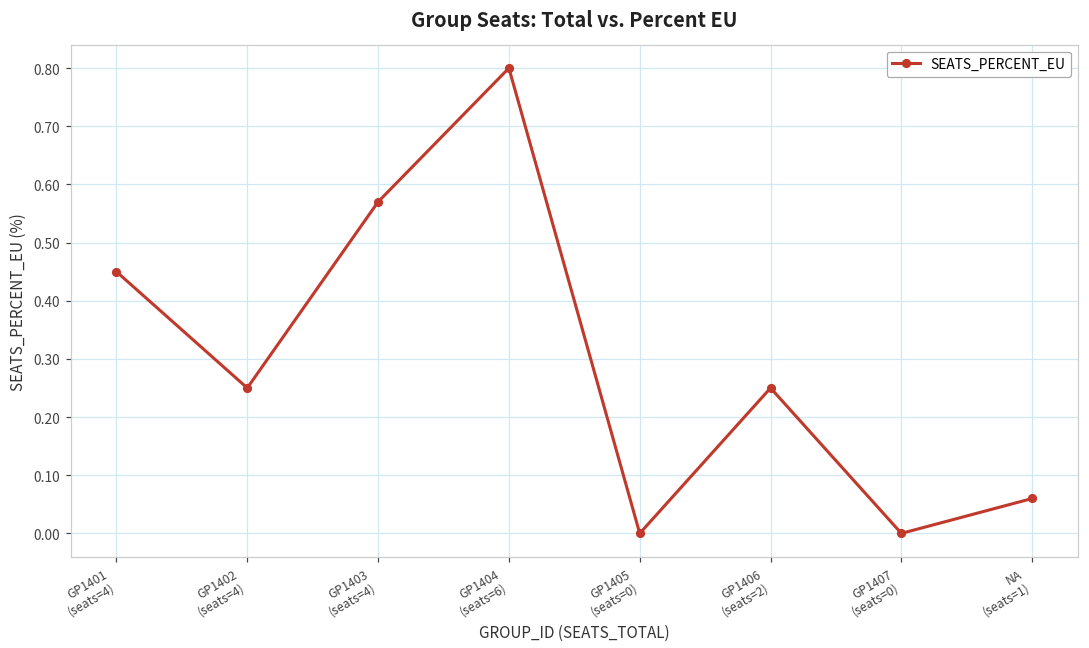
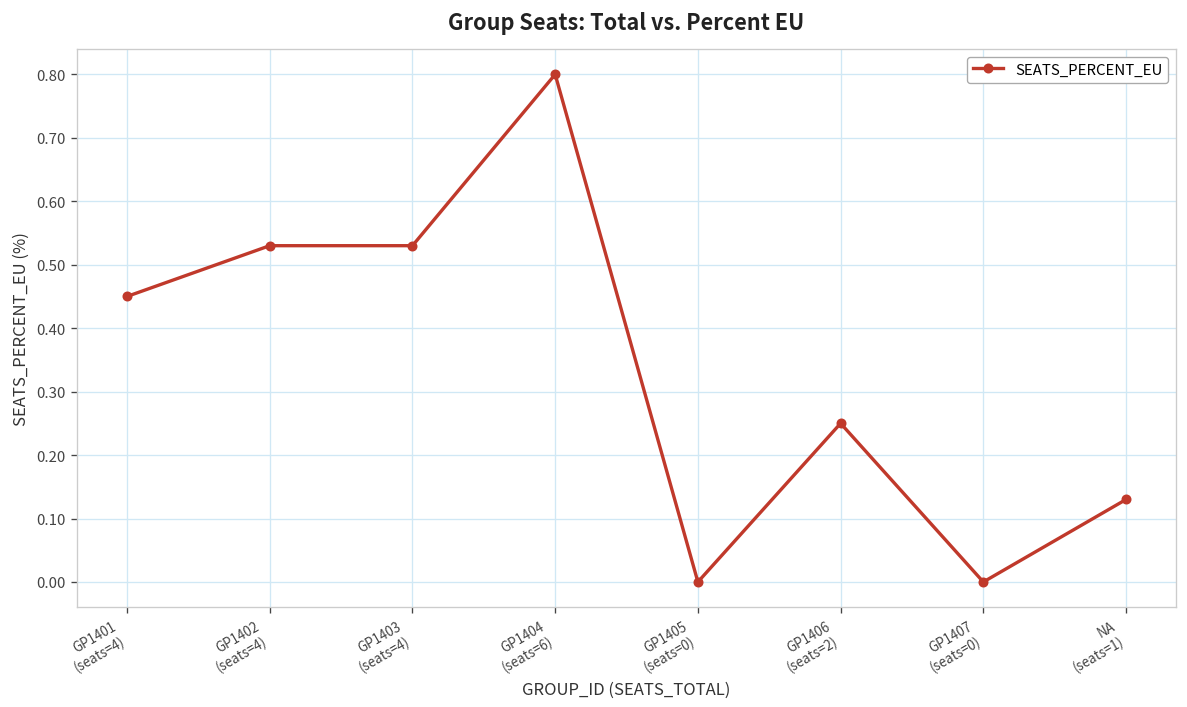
  {
    "GP1401 (seats=4)": 0.45,
-   "GP1402 (seats=4)": 0.25,
-   "GP1403 (seats=4)": 0.57,
+   "GP1402 (seats=4)": 0.53,
+   "GP1403 (seats=4)": 0.53,
    "GP1404 (seats=6)": 0.80,
    "GP1405 (seats=0)": 0.00,
    "GP1406 (seats=2)": 0.25,
    "GP1407 (seats=0)": 0.00,
-   "NA (seats=1)": 0.06
+   "NA (seats=1)": 0.13
  }
